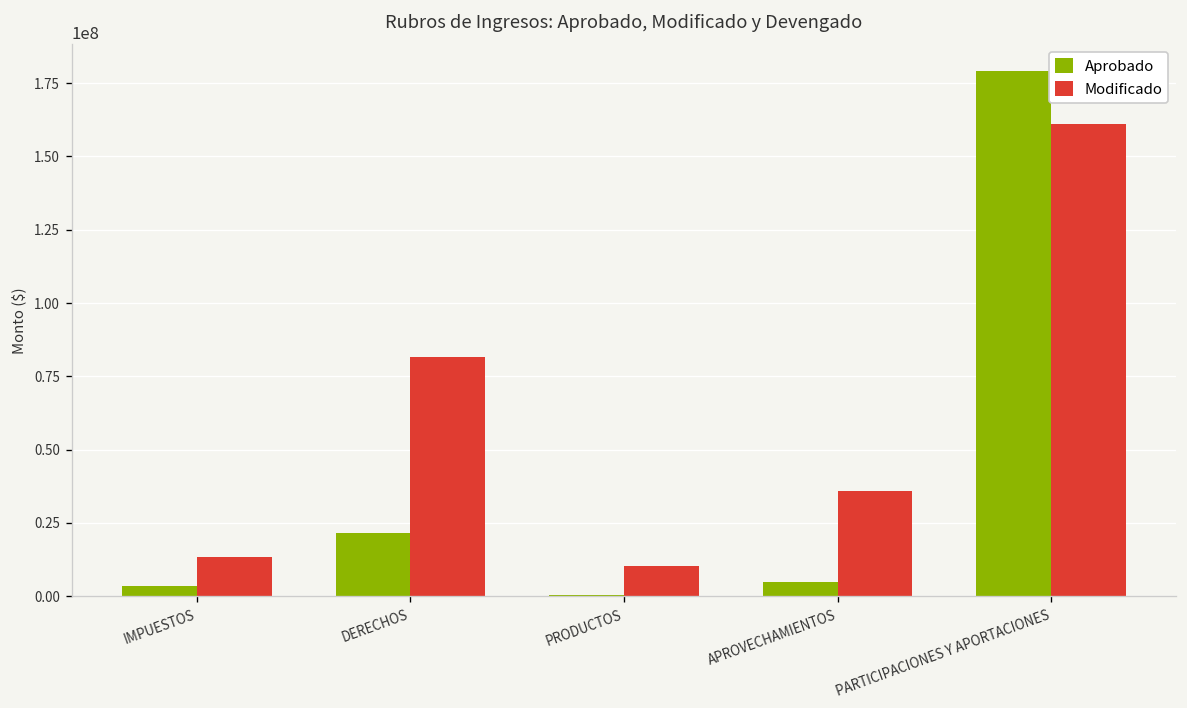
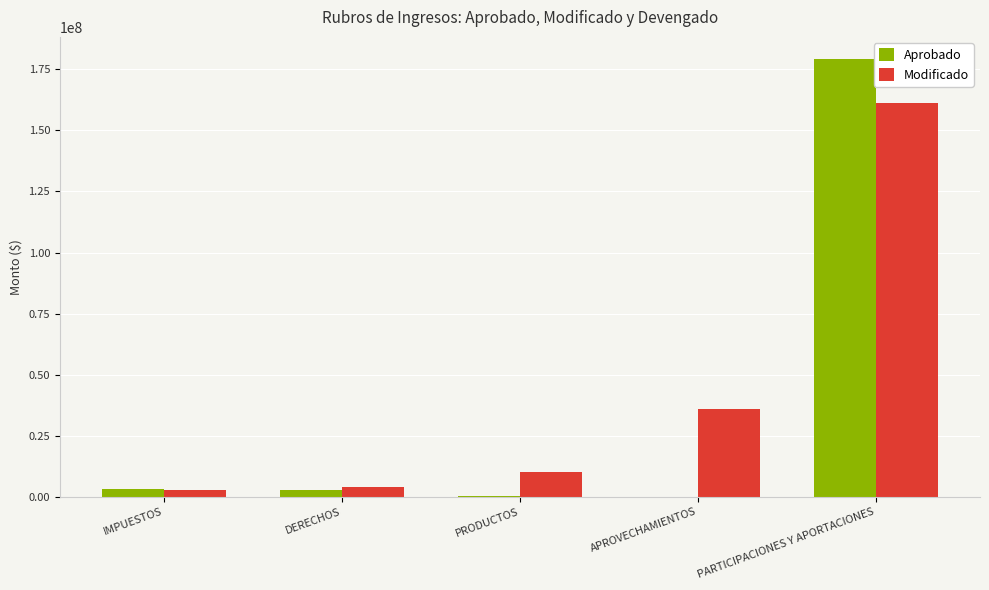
  {
    "Aprobado": {
      "IMPUESTOS": 3000000,
-     "DERECHOS": 22000000,
-     "APROVECHAMIENTOS": 5000000,
+     "DERECHOS": 3000000,
+     "APROVECHAMIENTOS": 0,
      "PARTICIPACIONES Y APORTACIONES": 179000000
    },
    "Modificado": {
-     "IMPUESTOS": 14000000,
-     "DERECHOS": 82000000,
+     "IMPUESTOS": 3000000,
+     "DERECHOS": 4000000,
      "PRODUCTOS": 10000000,
      "APROVECHAMIENTOS": 36000000,
      "PARTICIPACIONES Y APORTACIONES": 161000000
    }
  }
